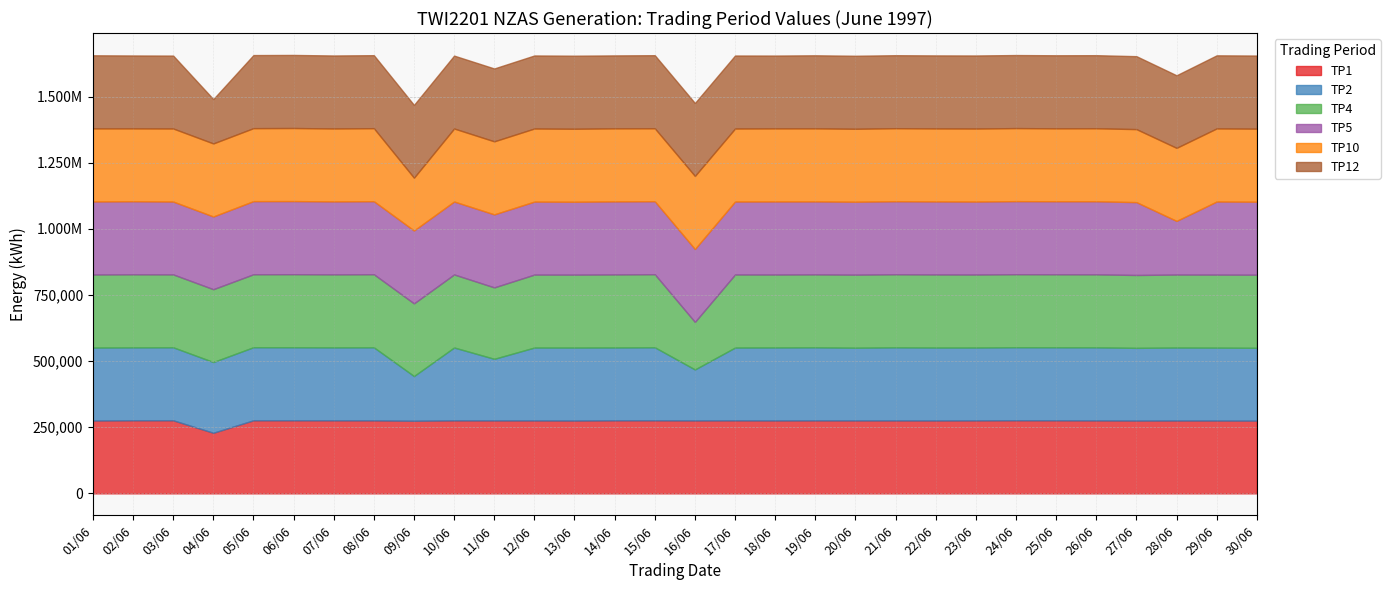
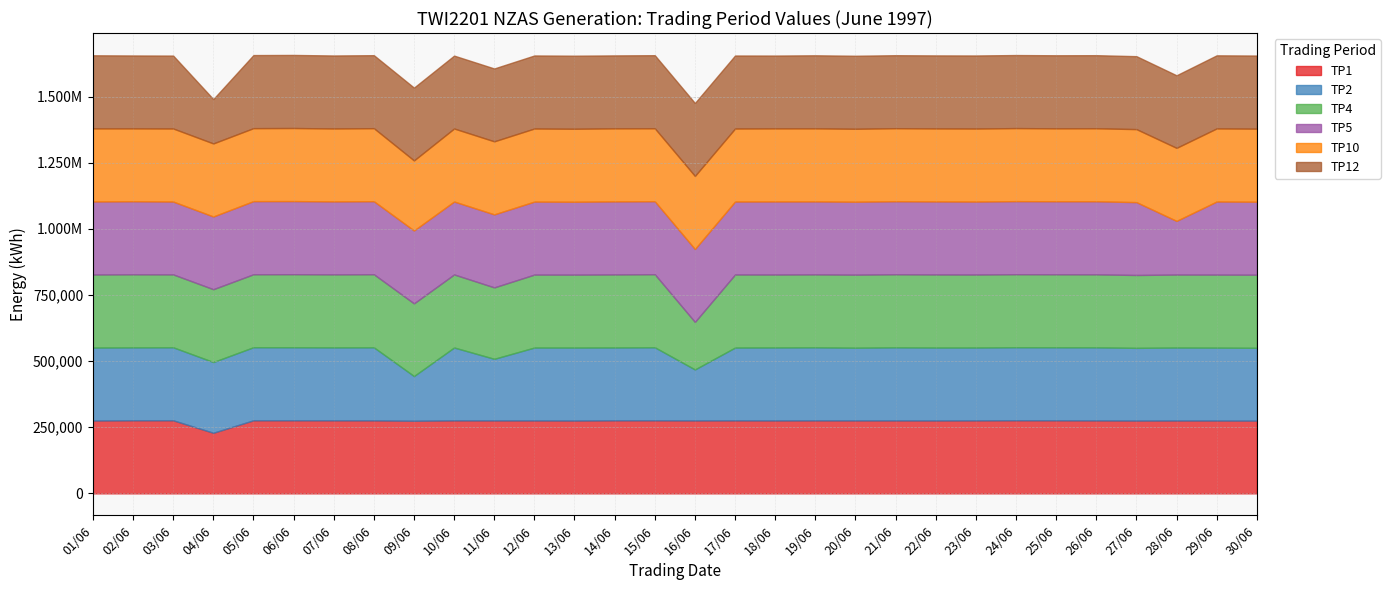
  {
    "TP1": {
      "01/06": "280,000",
      "02/06": "280,000",
      "03/06": "280,000",
      "04/06": "230,000",
      "05/06": "280,000",
      "06/06": "280,000",
      "07/06": "280,000",
      "08/06": "280,000",
      "09/06": "270,000",
      "10/06": "280,000",
      "11/06": "280,000",
      "12/06": "280,000",
      "13/06": "280,000",
      "14/06": "280,000",
      "15/06": "280,000",
      "16/06": "280,000",
      "17/06": "280,000",
      "18/06": "280,000",
      "19/06": "280,000",
      "20/06": "280,000",
      "21/06": "280,000",
      "22/06": "280,000",
      "23/06": "280,000",
      "24/06": "280,000",
      "25/06": "280,000",
      "26/06": "280,000",
      "27/06": "280,000",
      "28/06": "280,000",
      "29/06": "280,000",
      "30/06": "280,000"
    },
    "TP2": {
      "01/06": "280,000",
      "02/06": "280,000",
      "03/06": "280,000",
      "04/06": "270,000",
      "05/06": "280,000",
      "06/06": "280,000",
      "07/06": "280,000",
      "08/06": "280,000",
      "09/06": "170,000",
      "10/06": "280,000",
      "11/06": "230,000",
      "12/06": "280,000",
      "13/06": "280,000",
      "14/06": "280,000",
      "15/06": "280,000",
      "16/06": "190,000",
      "17/06": "280,000",
      "18/06": "280,000",
      "19/06": "280,000",
      "20/06": "280,000",
      "21/06": "280,000",
      "22/06": "280,000",
      "23/06": "280,000",
      "24/06": "280,000",
      "25/06": "280,000",
      "26/06": "280,000",
      "27/06": "270,000",
      "28/06": "280,000",
      "29/06": "280,000",
      "30/06": "280,000"
    },
    "TP4": {
      "01/06": "280,000",
      "02/06": "280,000",
      "03/06": "280,000",
      "04/06": "280,000",
      "05/06": "280,000",
      "06/06": "280,000",
      "07/06": "280,000",
      "08/06": "280,000",
      "09/06": "270,000",
      "10/06": "280,000",
      "11/06": "270,000",
      "12/06": "280,000",
      "13/06": "280,000",
      "14/06": "280,000",
      "15/06": "280,000",
      "16/06": "180,000",
      "17/06": "280,000",
      "18/06": "280,000",
      "19/06": "280,000",
      "20/06": "280,000",
      "21/06": "280,000",
      "22/06": "280,000",
      "23/06": "280,000",
      "24/06": "280,000",
      "25/06": "280,000",
      "26/06": "280,000",
      "27/06": "280,000",
      "28/06": "280,000",
      "29/06": "280,000",
      "30/06": "280,000"
    },
    "TP5": {
      "01/06": "280,000",
      "02/06": "280,000",
      "03/06": "280,000",
      "04/06": "280,000",
      "05/06": "280,000",
      "06/06": "280,000",
      "07/06": "280,000",
      "08/06": "280,000",
      "09/06": "280,000",
      "10/06": "280,000",
      "11/06": "280,000",
      "12/06": "280,000",
      "13/06": "280,000",
      "14/06": "280,000",
      "15/06": "280,000",
      "16/06": "280,000",
      "17/06": "280,000",
      "18/06": "280,000",
      "19/06": "280,000",
      "20/06": "280,000",
      "21/06": "280,000",
      "22/06": "280,000",
      "23/06": "280,000",
      "24/06": "280,000",
      "25/06": "280,000",
      "26/06": "280,000",
      "27/06": "280,000",
      "28/06": "200,000",
      "29/06": "280,000",
      "30/06": "280,000"
    },
    "TP10": {
      "01/06": "280,000",
      "02/06": "280,000",
      "03/06": "280,000",
      "04/06": "280,000",
      "05/06": "280,000",
      "06/06": "280,000",
      "07/06": "280,000",
      "08/06": "280,000",
-     "09/06": "200,000",
+     "09/06": "260,000",
      "10/06": "280,000",
      "11/06": "280,000",
      "12/06": "280,000",
      "13/06": "280,000",
      "14/06": "280,000",
      "15/06": "280,000",
      "16/06": "280,000",
      "17/06": "280,000",
      "18/06": "280,000",
      "19/06": "280,000",
      "20/06": "280,000",
      "21/06": "280,000",
      "22/06": "280,000",
      "23/06": "280,000",
      "24/06": "280,000",
      "25/06": "280,000",
      "26/06": "280,000",
      "27/06": "280,000",
      "28/06": "280,000",
      "29/06": "280,000",
      "30/06": "280,000"
    },
    "TP12": {
      "01/06": "280,000",
      "02/06": "280,000",
      "03/06": "280,000",
      "04/06": "170,000",
      "05/06": "280,000",
      "06/06": "280,000",
      "07/06": "280,000",
      "08/06": "280,000",
      "09/06": "280,000",
      "10/06": "280,000",
      "11/06": "280,000",
      "12/06": "280,000",
      "13/06": "280,000",
      "14/06": "280,000",
      "15/06": "280,000",
      "16/06": "280,000",
      "17/06": "280,000",
      "18/06": "280,000",
      "19/06": "280,000",
      "20/06": "280,000",
      "21/06": "280,000",
      "22/06": "280,000",
      "23/06": "280,000",
      "24/06": "280,000",
      "25/06": "280,000",
      "26/06": "280,000",
      "27/06": "280,000",
      "28/06": "270,000",
      "29/06": "280,000",
      "30/06": "280,000"
    }
  }
